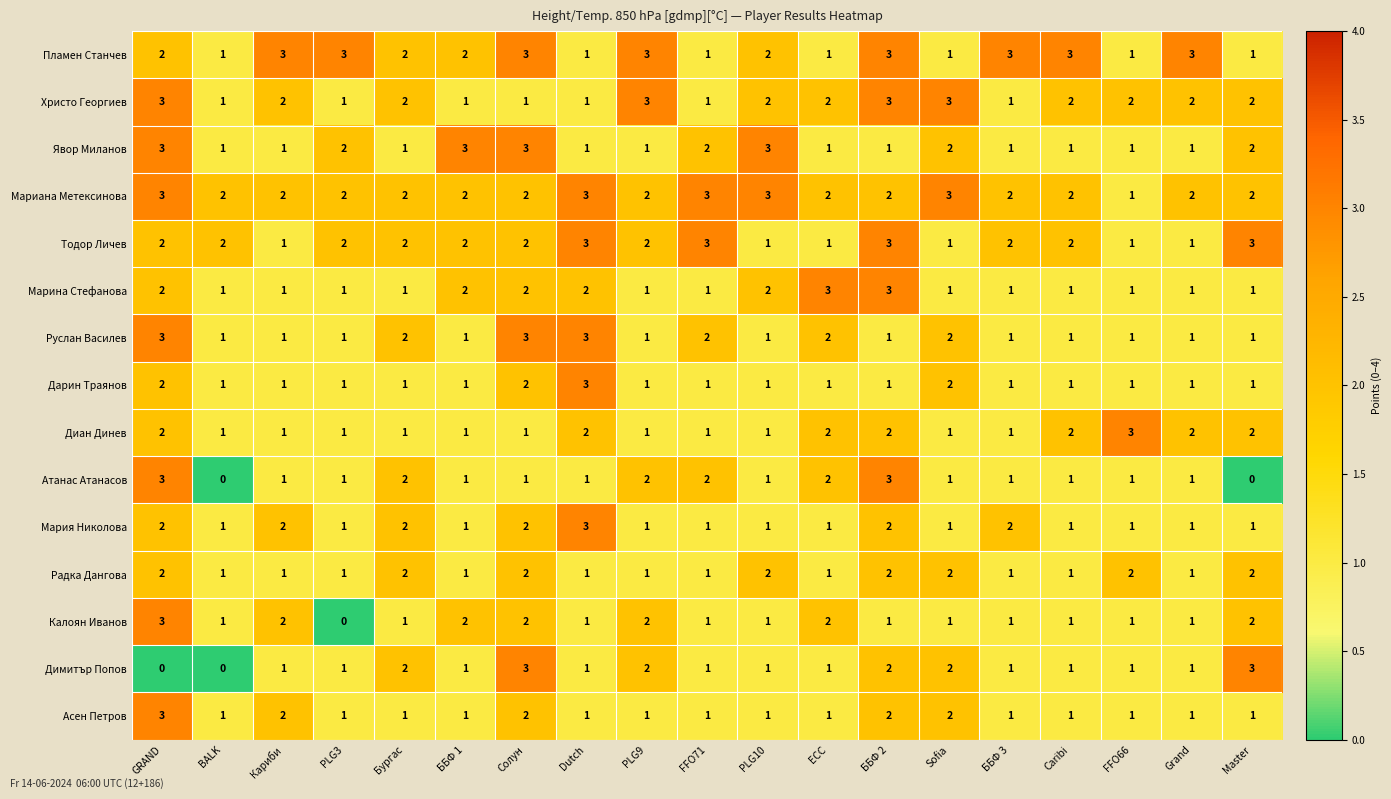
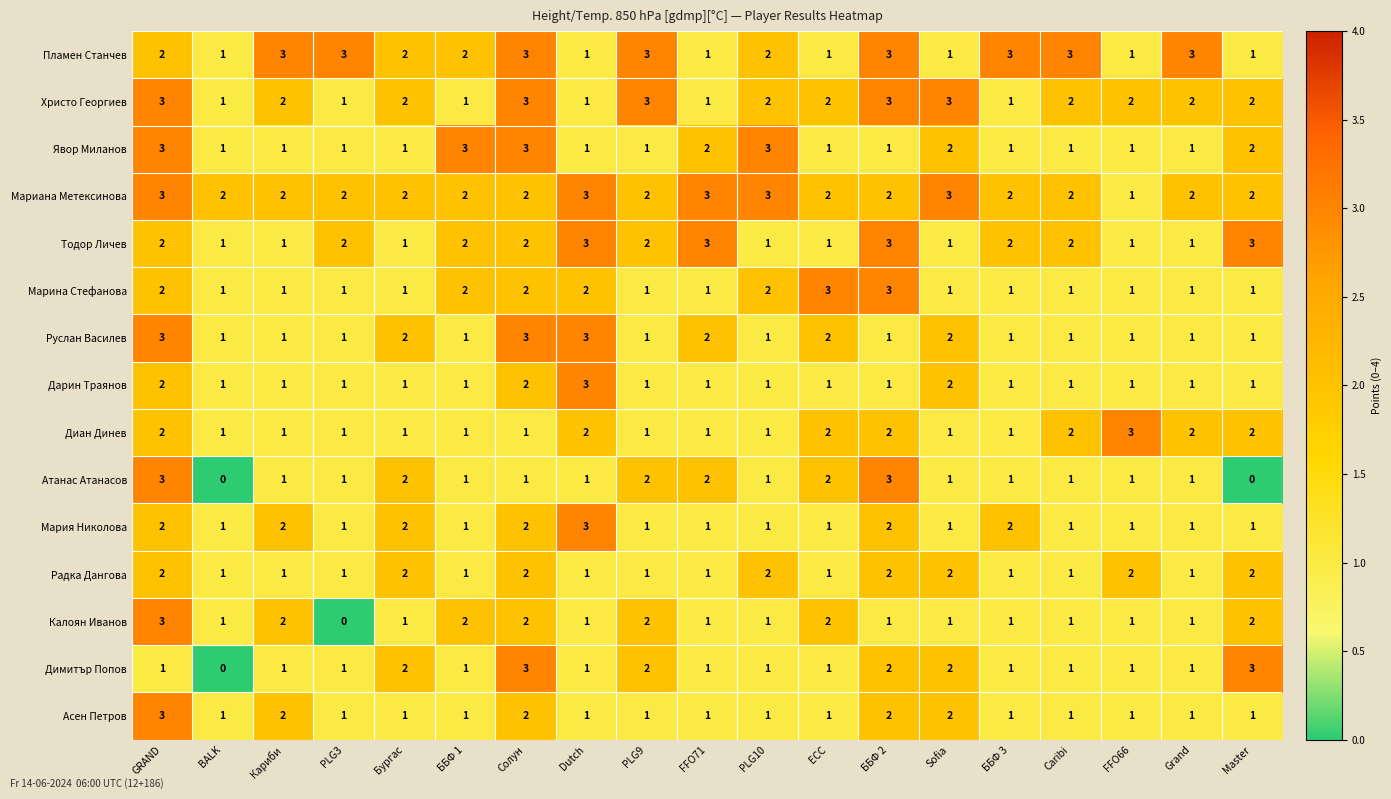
  {
    "Христо Георгиев": {
      "GRAND": 3,
      "BALK": 1,
      "Кариби": 2,
      "PLG3": 1,
      "Бургас": 2,
      "ББФ 1": 1,
-     "Солун": 1,
+     "Солун": 3,
      "Dutch": 1,
      "PLG9": 3,
      "FFO71": 1,
      "PLG10": 2,
      "ECC": 2,
      "ББФ 2": 3,
      "Sofia": 3,
      "ББФ 3": 1,
      "Caribi": 2,
      "FFO66": 2,
      "Grand": 2,
      "Master": 2
    },
    "Явор Миланов": {
      "GRAND": 3,
      "BALK": 1,
      "Кариби": 1,
-     "PLG3": 2,
+     "PLG3": 1,
      "Бургас": 1,
      "ББФ 1": 3,
      "Солун": 3,
      "Dutch": 1,
      "PLG9": 1,
      "FFO71": 2,
      "PLG10": 3,
      "ECC": 1,
      "ББФ 2": 1,
      "Sofia": 2,
      "ББФ 3": 1,
      "Caribi": 1,
      "FFO66": 1,
      "Grand": 1,
      "Master": 2
    },
    "Тодор Личев": {
      "GRAND": 2,
-     "BALK": 2,
+     "BALK": 1,
      "Кариби": 1,
      "PLG3": 2,
-     "Бургас": 2,
+     "Бургас": 1,
      "ББФ 1": 2,
      "Солун": 2,
      "Dutch": 3,
      "PLG9": 2,
      "FFO71": 3,
      "PLG10": 1,
      "ECC": 1,
      "ББФ 2": 3,
      "Sofia": 1,
      "ББФ 3": 2,
      "Caribi": 2,
      "FFO66": 1,
      "Grand": 1,
      "Master": 3
    },
    "Димитър Попов": {
-     "GRAND": 0,
+     "GRAND": 1,
      "BALK": 0,
      "Кариби": 1,
      "PLG3": 1,
      "Бургас": 2,
      "ББФ 1": 1,
      "Солун": 3,
      "Dutch": 1,
      "PLG9": 2,
      "FFO71": 1,
      "PLG10": 1,
      "ECC": 1,
      "ББФ 2": 2,
      "Sofia": 2,
      "ББФ 3": 1,
      "Caribi": 1,
      "FFO66": 1,
      "Grand": 1,
      "Master": 3
    }
  }
